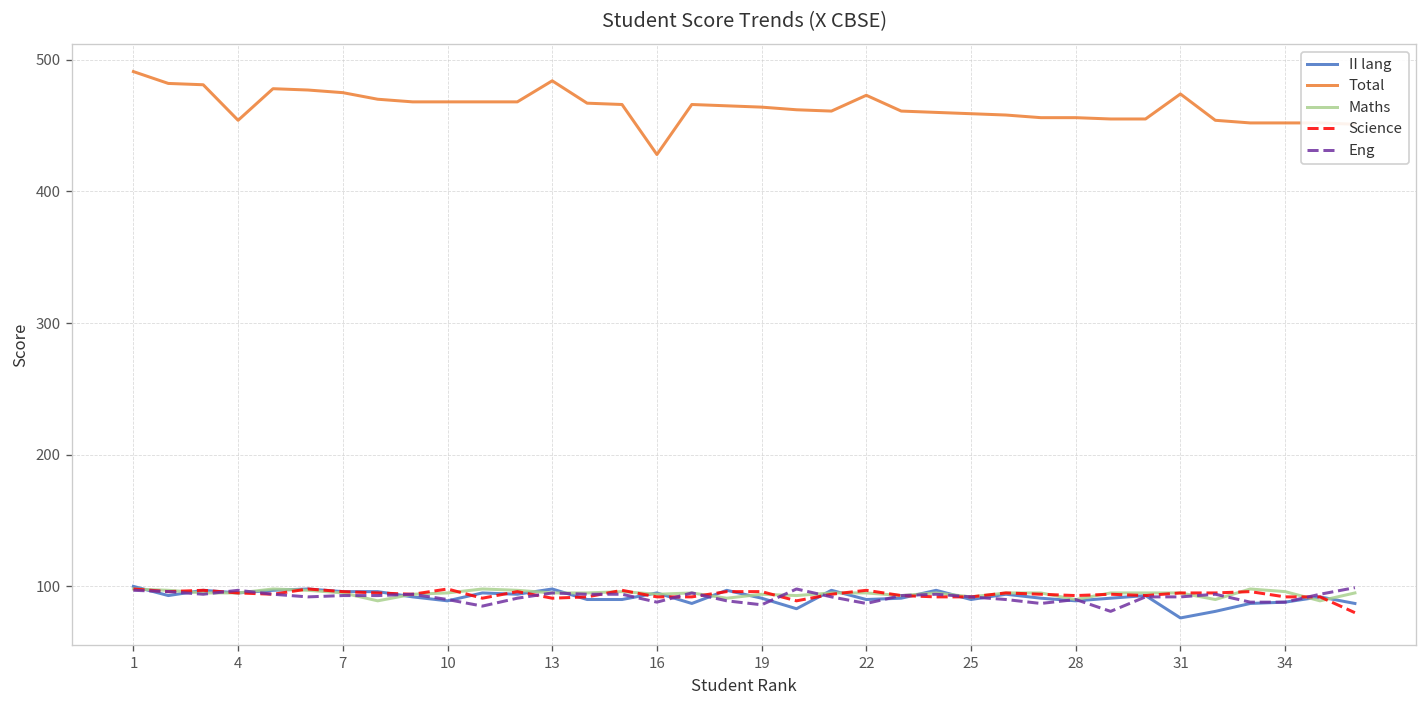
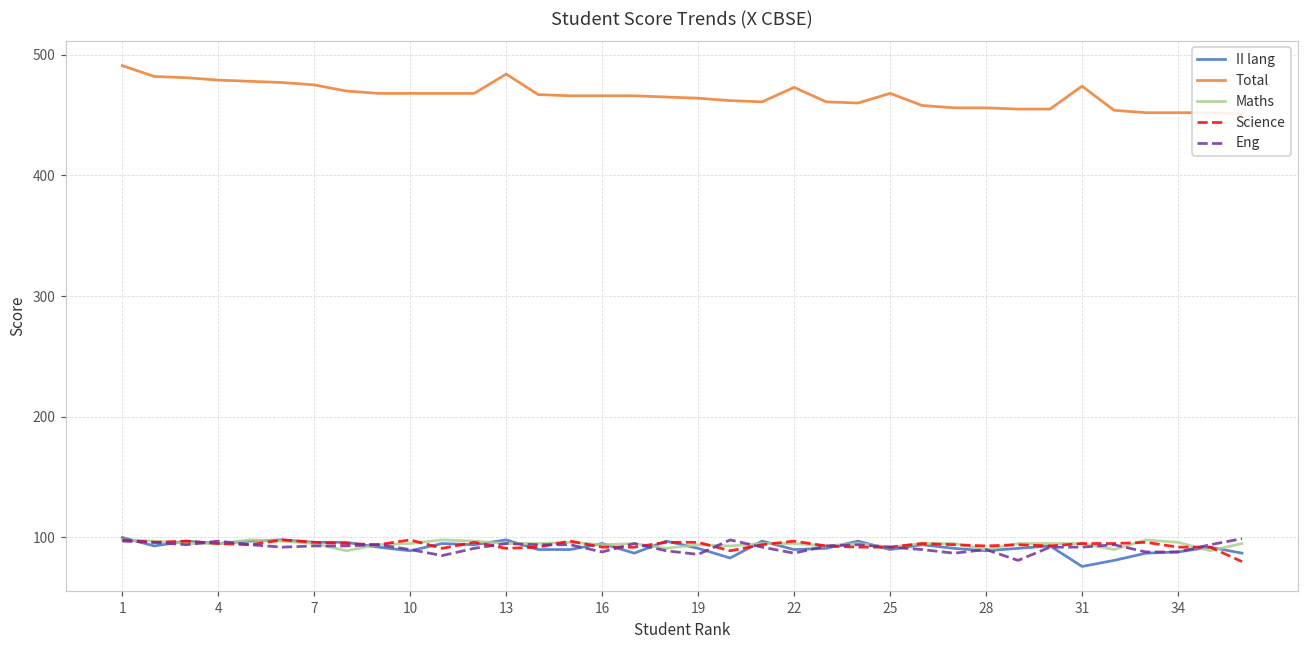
  {
    "II lang": {
      "13": 98,
      "19": 91,
      "22": 90,
      "31": 76
    },
    "Total": {
      "1": 491,
-     "4": 454,
+     "4": 479,
      "7": 475,
      "10": 468,
      "13": 484,
-     "16": 428,
+     "16": 466,
      "19": 464,
      "22": 473,
-     "25": 459,
+     "25": 468,
      "28": 456,
      "31": 474,
      "34": 452
    },
    "Maths": {
      "10": 95,
      "34": 96
    },
    "Science": {
      "10": 98,
      "13": 91,
      "28": 93,
      "34": 92
    },
    "Eng": {
      "16": 88,
      "19": 86,
      "22": 87,
      "31": 92
    }
  }
